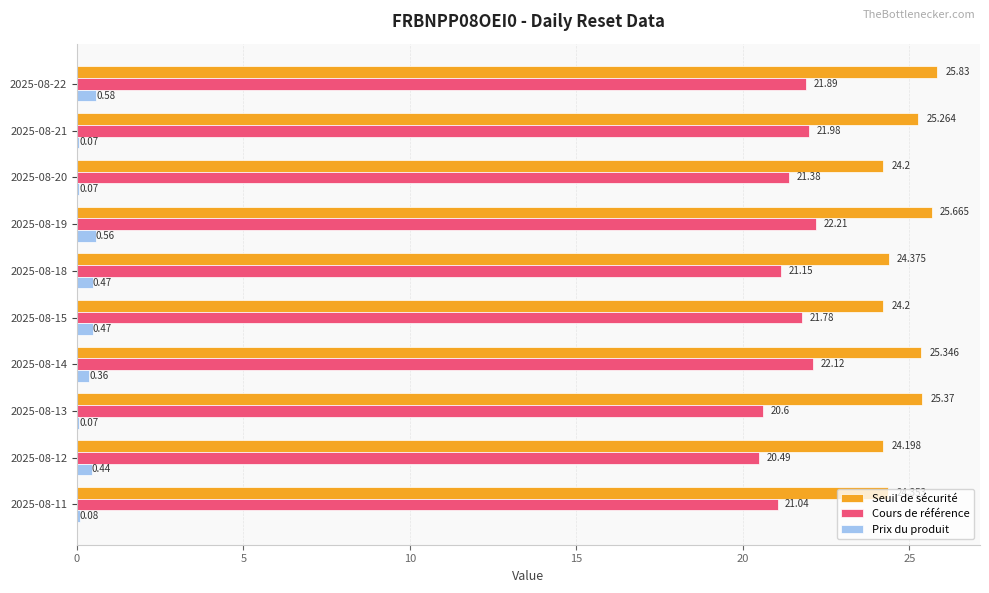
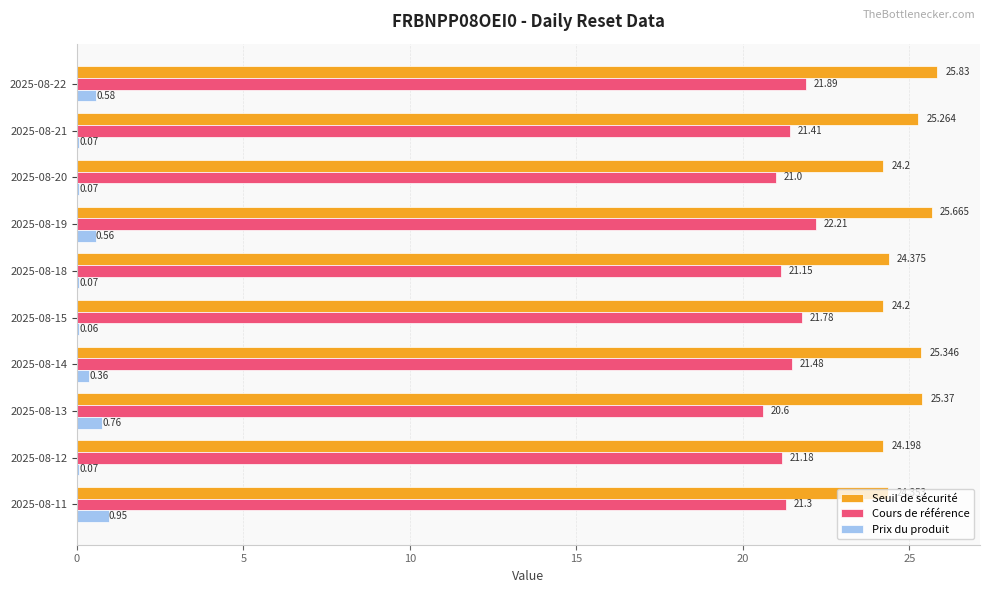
  {
    "Seuil de sécurité": {
      "2025-08-22": 25.83,
      "2025-08-21": 25.264,
      "2025-08-20": 24.2,
      "2025-08-19": 25.665,
      "2025-08-18": 24.375,
      "2025-08-15": 24.2,
      "2025-08-14": 25.346,
      "2025-08-13": 25.37,
      "2025-08-12": 24.198
    },
    "Cours de référence": {
      "2025-08-22": 21.89,
-     "2025-08-21": 21.98,
-     "2025-08-20": 21.38,
+     "2025-08-21": 21.41,
+     "2025-08-20": 21.0,
      "2025-08-19": 22.21,
      "2025-08-18": 21.15,
      "2025-08-15": 21.78,
-     "2025-08-14": 22.12,
+     "2025-08-14": 21.48,
      "2025-08-13": 20.6,
-     "2025-08-12": 20.49,
-     "2025-08-11": 21.04
+     "2025-08-12": 21.18,
+     "2025-08-11": 21.3
    },
    "Prix du produit": {
      "2025-08-22": 0.58,
      "2025-08-21": 0.07,
      "2025-08-20": 0.07,
      "2025-08-19": 0.56,
-     "2025-08-18": 0.47,
-     "2025-08-15": 0.47,
+     "2025-08-18": 0.07,
+     "2025-08-15": 0.06,
      "2025-08-14": 0.36,
-     "2025-08-13": 0.07,
-     "2025-08-12": 0.44,
-     "2025-08-11": 0.08
+     "2025-08-13": 0.76,
+     "2025-08-12": 0.07,
+     "2025-08-11": 0.95
    }
  }
